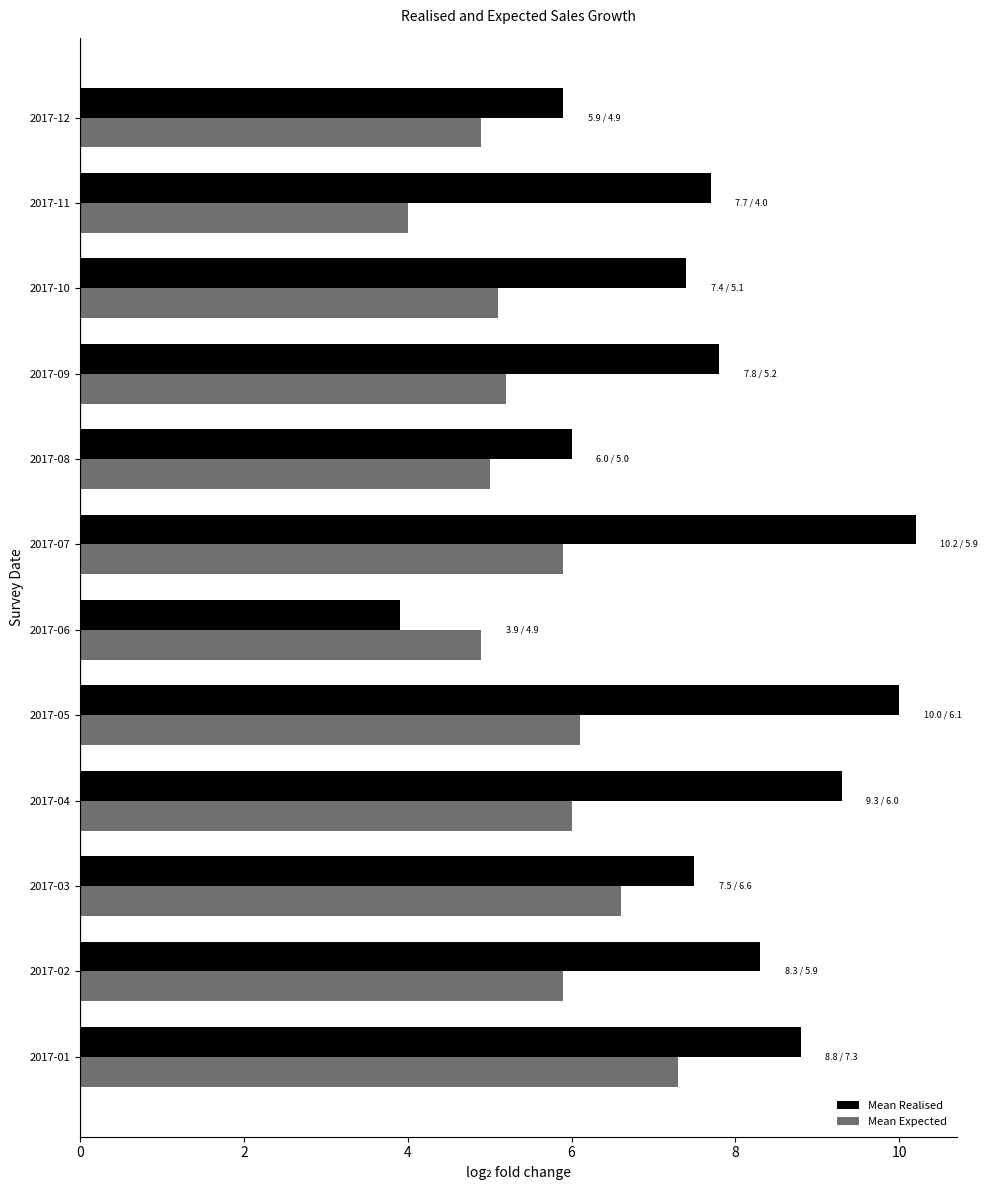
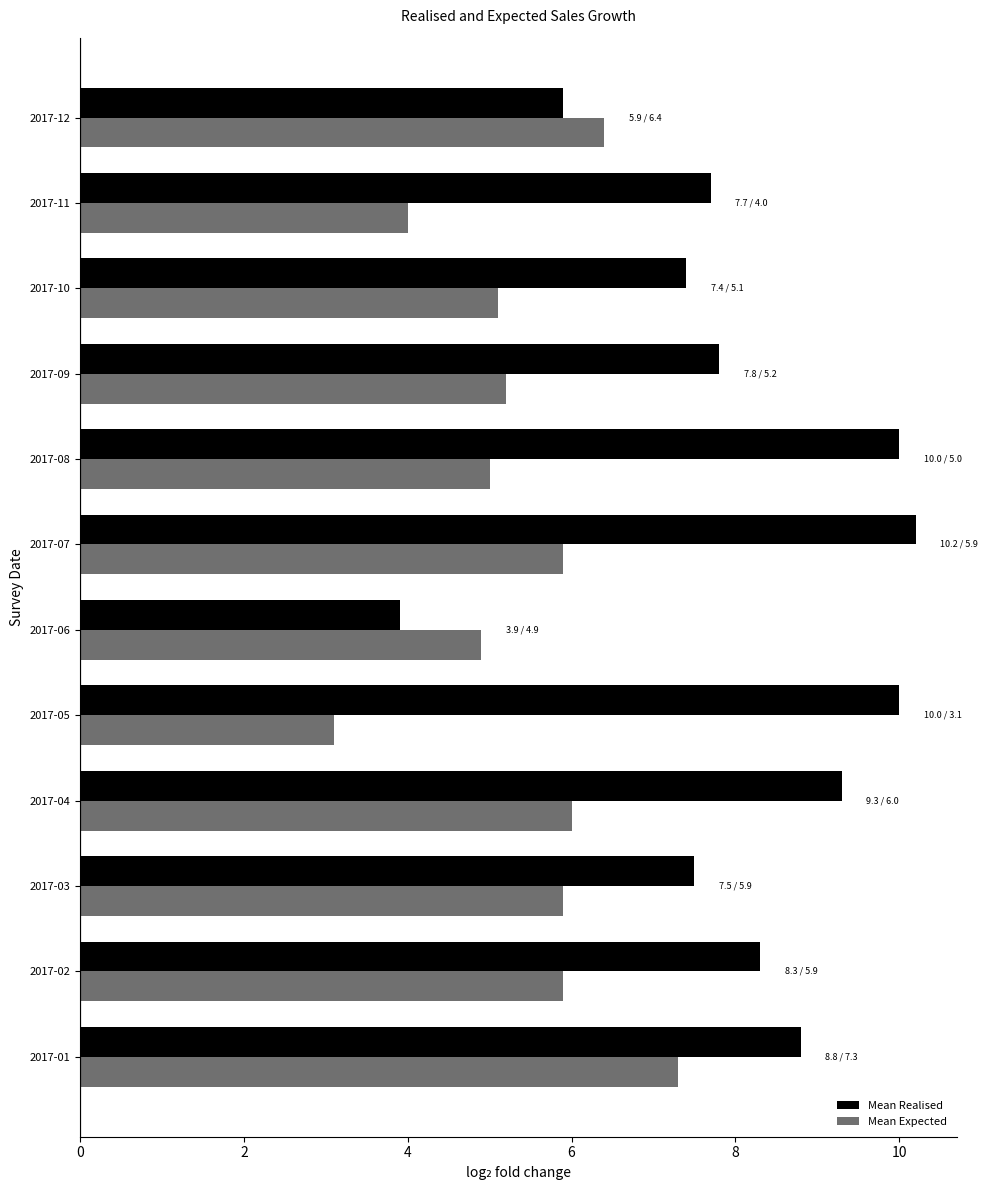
  {
    "Mean Realised": {
-     "2017-08": 6.0
+     "2017-08": 10.0
    },
    "Mean Expected": {
-     "2017-12": 4.9,
-     "2017-05": 6.1,
-     "2017-03": 6.6
+     "2017-12": 6.4,
+     "2017-05": 3.1,
+     "2017-03": 5.9
    }
  }
